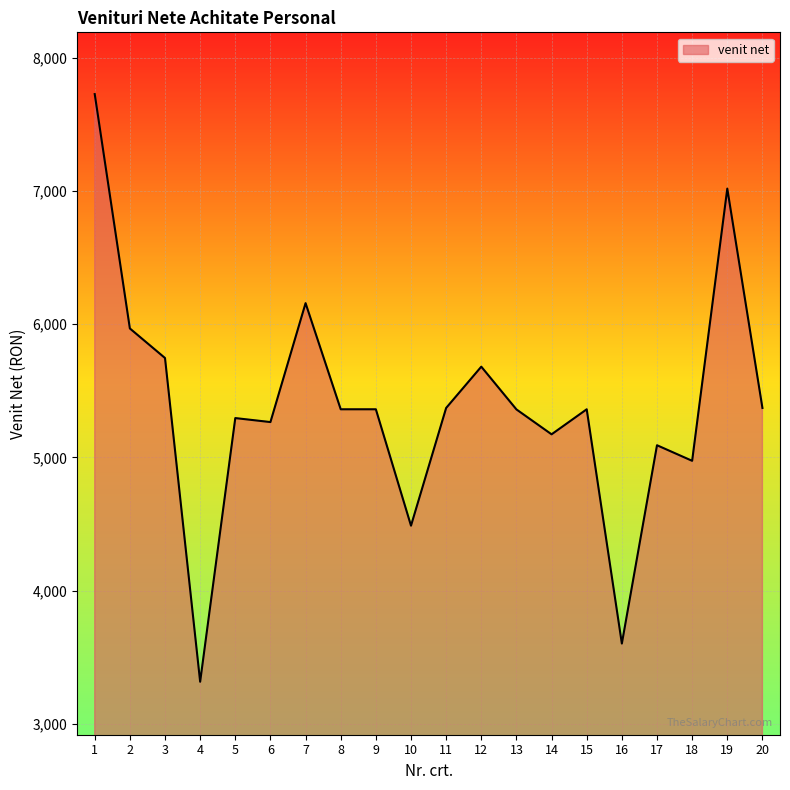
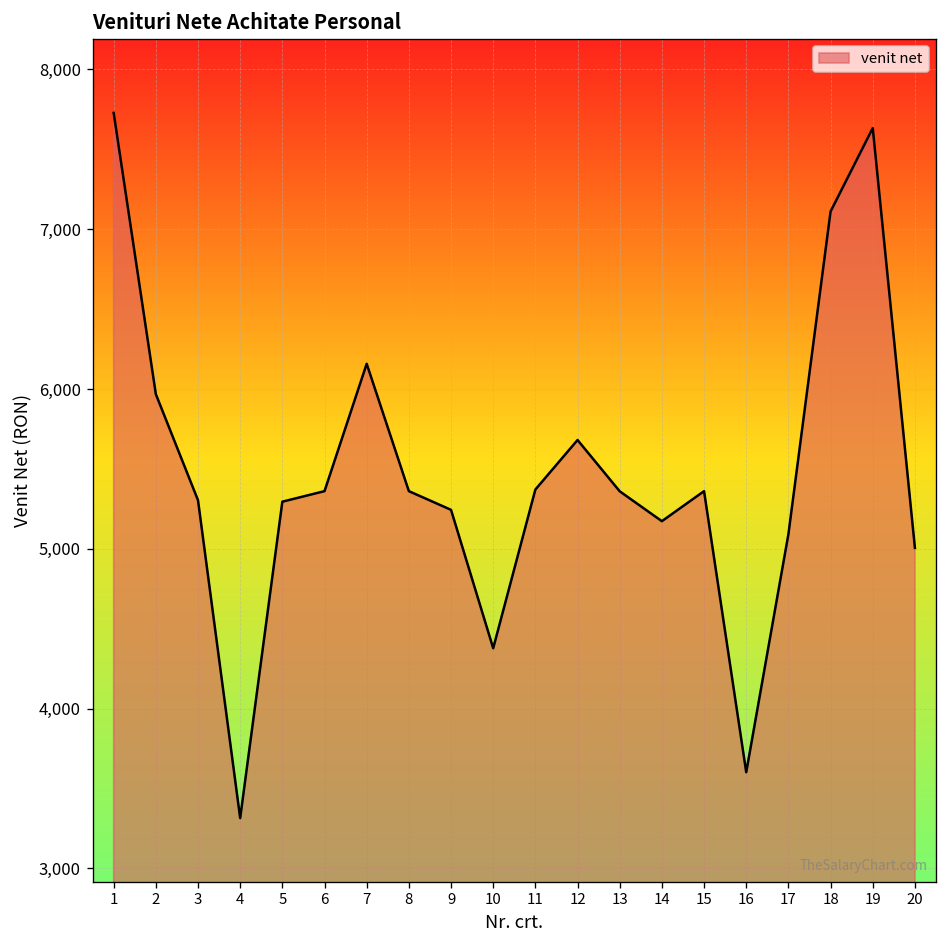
  {
    "1": "7,730",
    "2": "5,970",
-   "3": "5,750",
+   "3": "5,300",
    "4": "3,320",
    "5": "5,300",
-   "6": "5,270",
+   "6": "5,360",
    "7": "6,160",
    "8": "5,360",
-   "9": "5,360",
-   "10": "4,490",
+   "9": "5,240",
+   "10": "4,380",
    "11": "5,370",
    "12": "5,680",
    "13": "5,360",
    "14": "5,170",
    "15": "5,360",
    "16": "3,600",
    "17": "5,090",
-   "18": "4,970",
-   "19": "7,020",
-   "20": "5,370"
+   "18": "7,110",
+   "19": "7,630",
+   "20": "5,010"
  }
